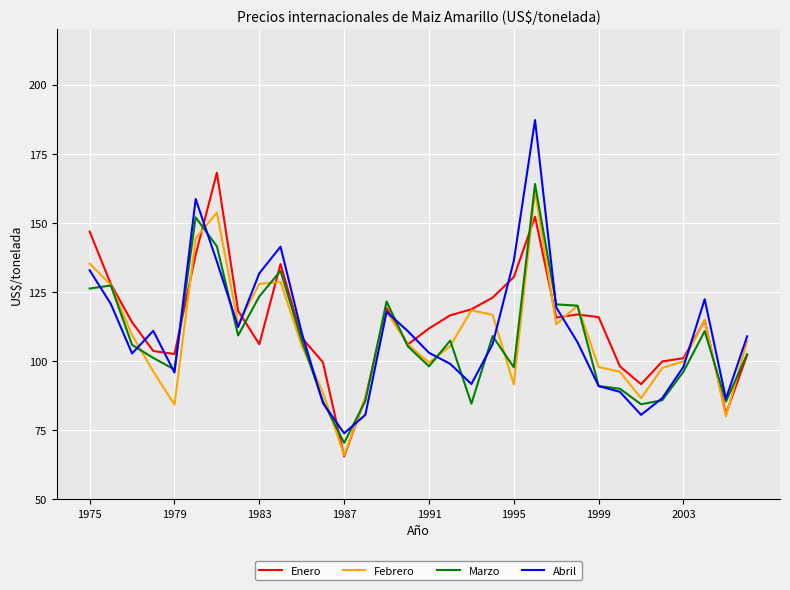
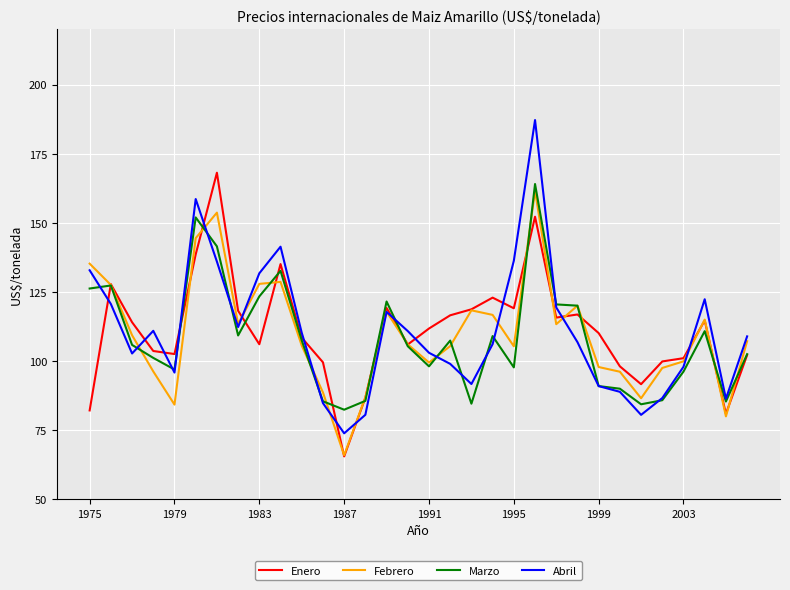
  {
    "Enero": {
-     "1975": 147,
+     "1975": 82,
      "1979": 103,
      "1983": 106,
      "1991": 112,
-     "1995": 130,
-     "1999": 116,
+     "1995": 119,
+     "1999": 110,
      "2003": 101
    },
    "Febrero": {
      "1975": 135,
      "1979": 84,
      "1983": 128,
      "1991": 99,
-     "1995": 92,
+     "1995": 105,
      "1999": 98,
      "2003": 100
    },
    "Marzo": {
      "1975": 126,
      "1979": 97,
      "1983": 123,
-     "1987": 70,
+     "1987": 82,
      "1991": 98,
      "1995": 98,
      "2003": 96
    },
    "Abril": {
      "1975": 133,
      "1979": 96,
      "1983": 132,
      "1987": 74,
      "1991": 103,
      "1995": 136,
      "2003": 98
    }
  }
